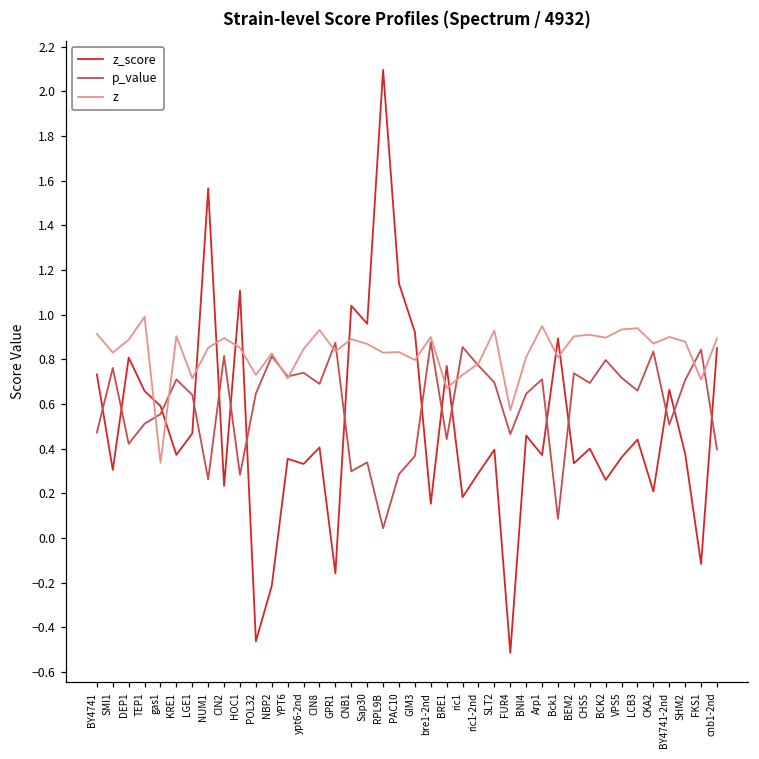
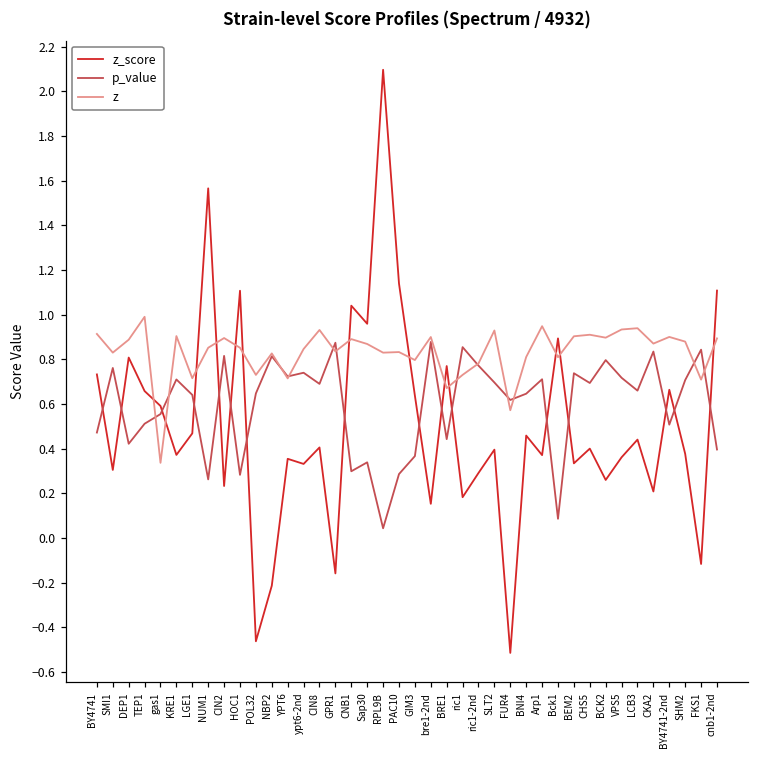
  {
    "z_score": {
      "BY4741": 0.73,
      "SMI1": 0.31,
      "DEP1": 0.81,
      "TEP1": 0.66,
      "gas1": 0.59,
      "KRE1": 0.37,
      "LGE1": 0.47,
      "NUM1": 1.57,
      "CIN2": 0.23,
      "HOC1": 1.11,
      "POL32": -0.46,
      "NBP2": -0.21,
      "YPT6": 0.35,
      "ypt6-2nd": 0.33,
      "CIN8": 0.41,
      "GPR1": -0.16,
      "CNB1": 1.04,
      "Sap30": 0.96,
      "RPL9B": 2.10,
      "PAC10": 1.14,
-     "GIM3": 0.92,
+     "GIM3": 0.64,
      "bre1-2nd": 0.15,
      "BRE1": 0.77,
      "ric1": 0.18,
      "ric1-2nd": 0.29,
      "SLT2": 0.40,
      "FUR4": -0.51,
      "BNI4": 0.46,
      "Arp1": 0.37,
      "Bck1": 0.89,
      "BEM2": 0.33,
      "CHS5": 0.40,
      "BCK2": 0.26,
      "VPS5": 0.36,
      "LCB3": 0.44,
      "CKA2": 0.21,
      "BY4741-2nd": 0.66,
      "SHM2": 0.38,
      "FKS1": -0.12,
-     "cnb1-2nd": 0.85
+     "cnb1-2nd": 1.11
    },
    "p_value": {
      "BY4741": 0.47,
      "SMI1": 0.76,
      "DEP1": 0.42,
      "TEP1": 0.51,
      "gas1": 0.56,
      "KRE1": 0.71,
      "LGE1": 0.64,
      "NUM1": 0.26,
      "CIN2": 0.82,
      "HOC1": 0.28,
      "POL32": 0.65,
      "NBP2": 0.81,
      "ypt6-2nd": 0.74,
      "CIN8": 0.69,
      "GPR1": 0.87,
      "CNB1": 0.30,
      "Sap30": 0.34,
      "RPL9B": 0.04,
      "PAC10": 0.29,
      "GIM3": 0.37,
      "bre1-2nd": 0.88,
      "BRE1": 0.44,
      "ric1": 0.85,
      "SLT2": 0.70,
-     "FUR4": 0.47,
+     "FUR4": 0.62,
      "BNI4": 0.65,
      "Arp1": 0.71,
      "Bck1": 0.09,
      "BEM2": 0.74,
      "CHS5": 0.69,
      "BCK2": 0.80,
      "VPS5": 0.72,
      "LCB3": 0.66,
      "CKA2": 0.83,
      "BY4741-2nd": 0.51,
      "SHM2": 0.71,
      "FKS1": 0.84,
      "cnb1-2nd": 0.40
    },
    "z": {
      "BY4741": 0.91,
      "SMI1": 0.83,
      "DEP1": 0.89,
      "TEP1": 0.99,
      "gas1": 0.34,
      "KRE1": 0.90,
      "LGE1": 0.72,
      "NUM1": 0.85,
      "CIN2": 0.90,
      "HOC1": 0.85,
      "POL32": 0.73,
      "NBP2": 0.83,
      "ypt6-2nd": 0.85,
      "CIN8": 0.93,
      "GPR1": 0.84,
      "CNB1": 0.89,
      "Sap30": 0.87,
      "RPL9B": 0.83,
      "PAC10": 0.83,
      "GIM3": 0.80,
      "bre1-2nd": 0.90,
      "BRE1": 0.67,
      "ric1": 0.73,
      "SLT2": 0.93,
      "FUR4": 0.57,
      "BNI4": 0.81,
      "Arp1": 0.95,
      "Bck1": 0.81,
      "BEM2": 0.90,
      "CHS5": 0.91,
      "BCK2": 0.90,
      "VPS5": 0.93,
      "LCB3": 0.94,
      "CKA2": 0.87,
      "BY4741-2nd": 0.90,
      "SHM2": 0.88,
      "FKS1": 0.71,
      "cnb1-2nd": 0.89
    }
  }
